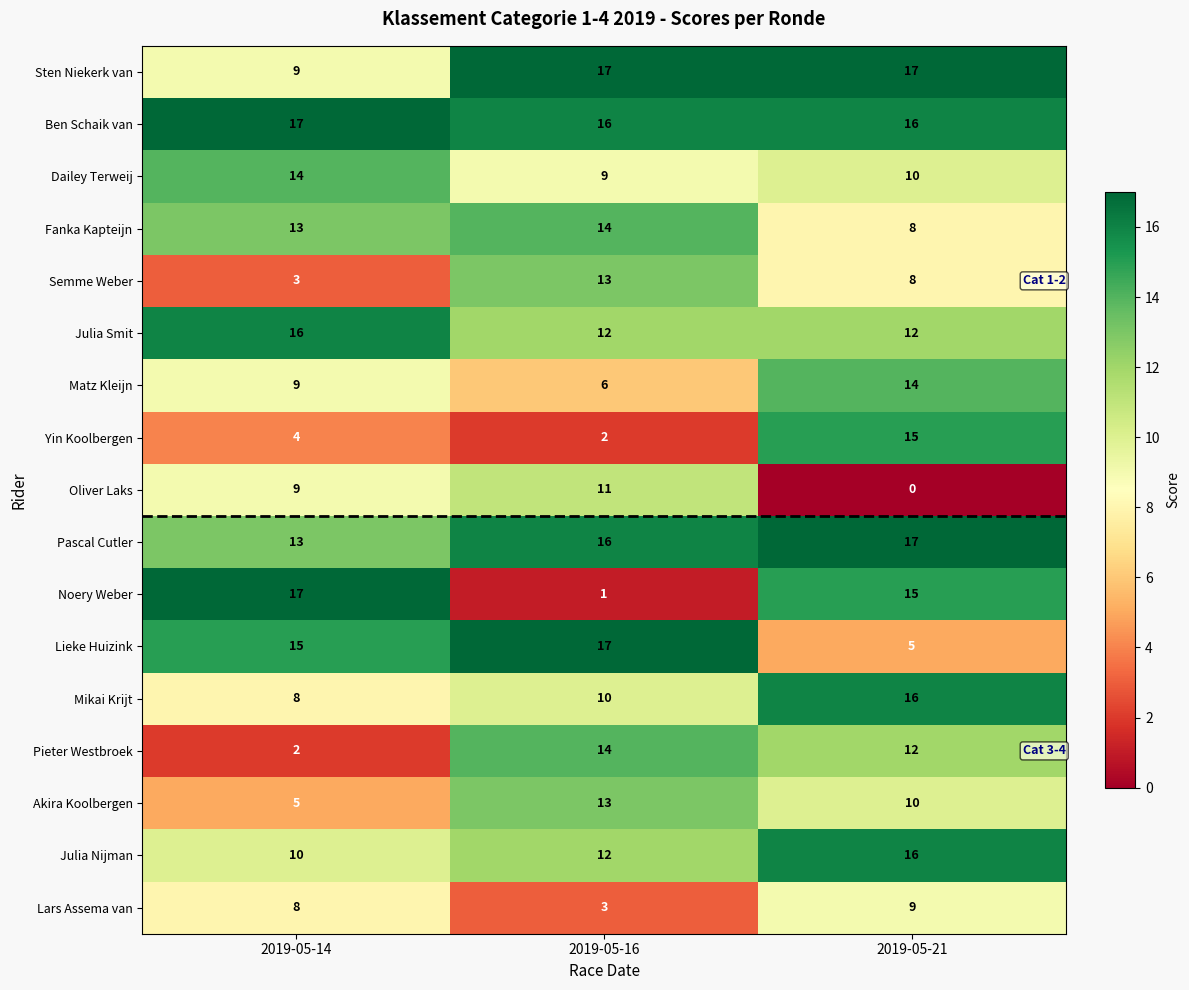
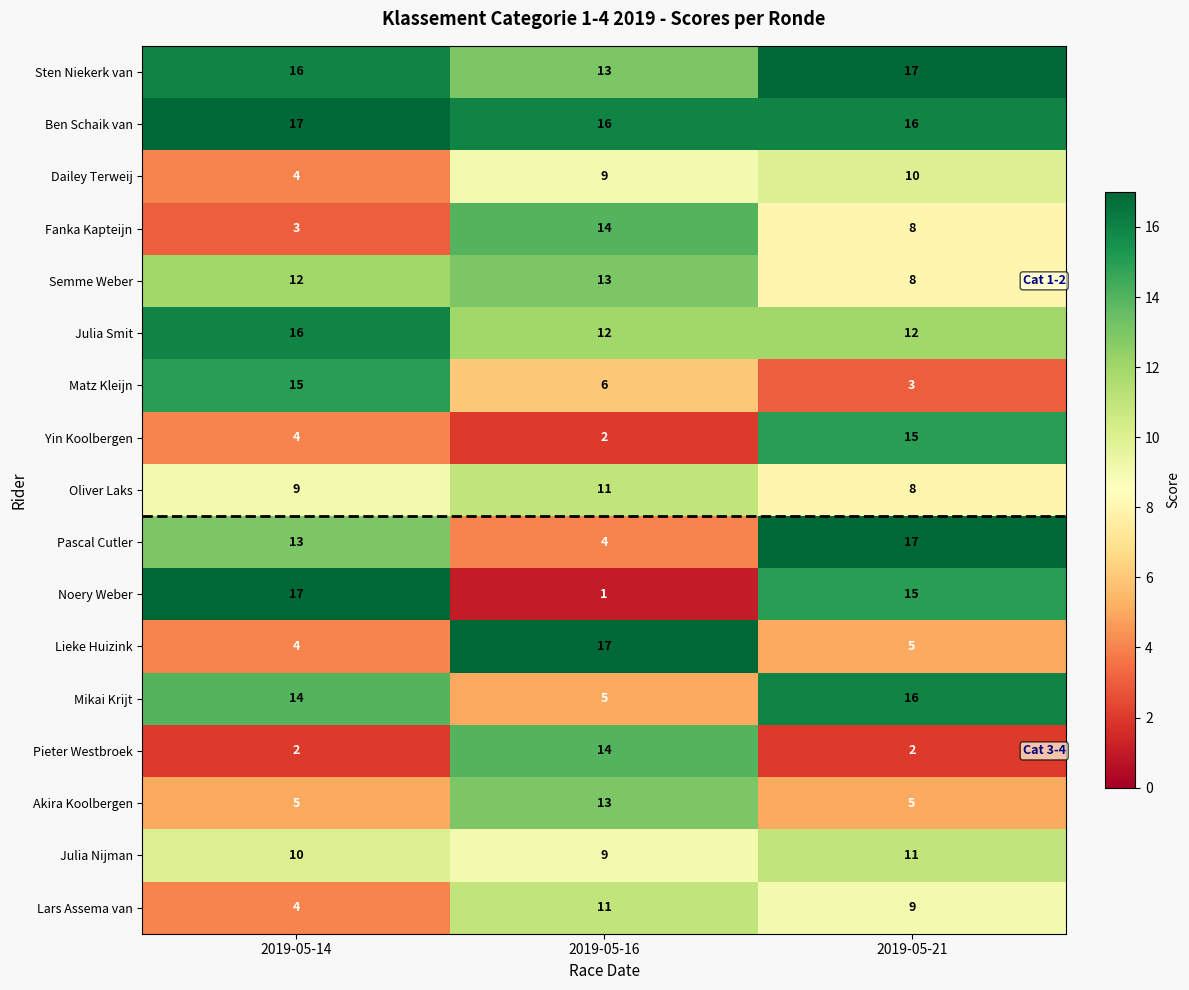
  {
    "Sten Niekerk van": {
-     "2019-05-14": 9,
-     "2019-05-16": 17,
+     "2019-05-14": 16,
+     "2019-05-16": 13,
      "2019-05-21": 17
    },
    "Ben Schaik van": {
      "2019-05-14": 17,
      "2019-05-16": 16,
      "2019-05-21": 16
    },
    "Dailey Terweij": {
-     "2019-05-14": 14,
+     "2019-05-14": 4,
      "2019-05-16": 9,
      "2019-05-21": 10
    },
    "Fanka Kapteijn": {
-     "2019-05-14": 13,
+     "2019-05-14": 3,
      "2019-05-16": 14,
      "2019-05-21": 8
    },
    "Semme Weber": {
-     "2019-05-14": 3,
+     "2019-05-14": 12,
      "2019-05-16": 13,
      "2019-05-21": 8
    },
    "Julia Smit": {
      "2019-05-14": 16,
      "2019-05-16": 12,
      "2019-05-21": 12
    },
    "Matz Kleijn": {
-     "2019-05-14": 9,
+     "2019-05-14": 15,
      "2019-05-16": 6,
-     "2019-05-21": 14
+     "2019-05-21": 3
    },
    "Yin Koolbergen": {
      "2019-05-14": 4,
      "2019-05-16": 2,
      "2019-05-21": 15
    },
    "Oliver Laks": {
      "2019-05-14": 9,
      "2019-05-16": 11,
-     "2019-05-21": 0
+     "2019-05-21": 8
    },
    "Pascal Cutler": {
      "2019-05-14": 13,
-     "2019-05-16": 16,
+     "2019-05-16": 4,
      "2019-05-21": 17
    },
    "Noery Weber": {
      "2019-05-14": 17,
      "2019-05-16": 1,
      "2019-05-21": 15
    },
    "Lieke Huizink": {
-     "2019-05-14": 15,
+     "2019-05-14": 4,
      "2019-05-16": 17,
      "2019-05-21": 5
    },
    "Mikai Krijt": {
-     "2019-05-14": 8,
-     "2019-05-16": 10,
+     "2019-05-14": 14,
+     "2019-05-16": 5,
      "2019-05-21": 16
    },
    "Pieter Westbroek": {
      "2019-05-14": 2,
      "2019-05-16": 14,
-     "2019-05-21": 12
+     "2019-05-21": 2
    },
    "Akira Koolbergen": {
      "2019-05-14": 5,
      "2019-05-16": 13,
-     "2019-05-21": 10
+     "2019-05-21": 5
    },
    "Julia Nijman": {
      "2019-05-14": 10,
-     "2019-05-16": 12,
-     "2019-05-21": 16
+     "2019-05-16": 9,
+     "2019-05-21": 11
    },
    "Lars Assema van": {
-     "2019-05-14": 8,
-     "2019-05-16": 3,
+     "2019-05-14": 4,
+     "2019-05-16": 11,
      "2019-05-21": 9
    }
  }
